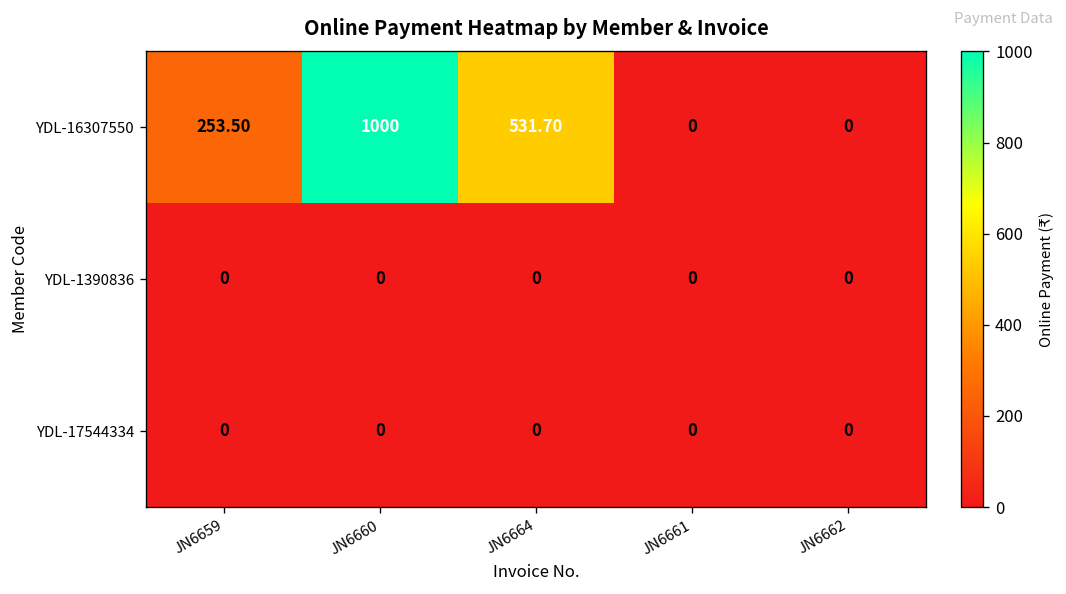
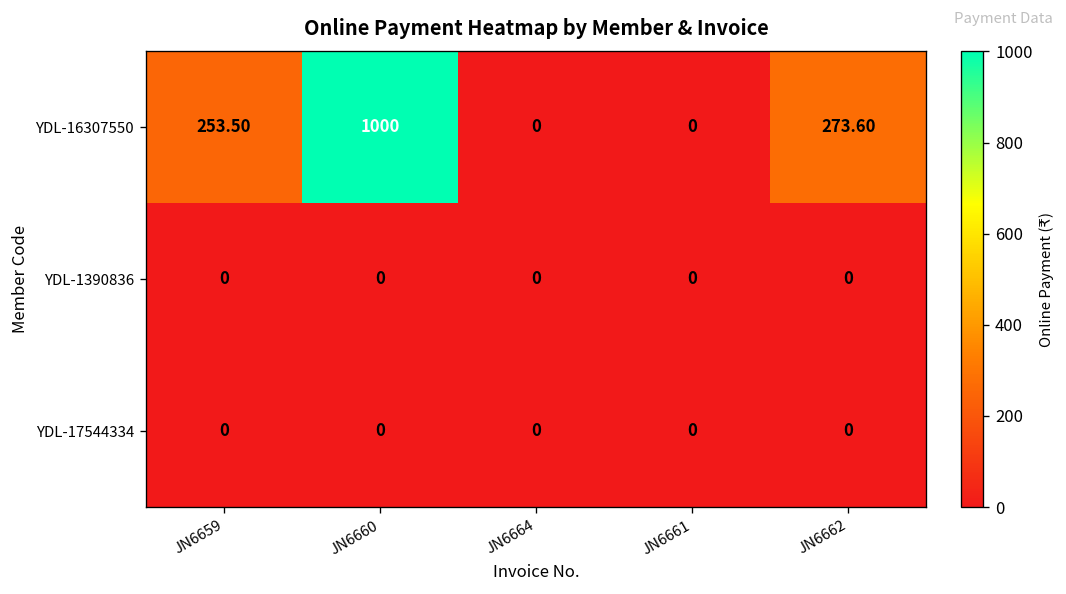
  {
    "YDL-16307550": {
      "JN6659": 253.50,
      "JN6660": 1000,
-     "JN6664": 531.70,
+     "JN6664": 0,
      "JN6661": 0,
-     "JN6662": 0
+     "JN6662": 273.60
    },
    "YDL-1390836": {
      "JN6659": 0,
      "JN6660": 0,
      "JN6664": 0,
      "JN6661": 0,
      "JN6662": 0
    },
    "YDL-17544334": {
      "JN6659": 0,
      "JN6660": 0,
      "JN6664": 0,
      "JN6661": 0,
      "JN6662": 0
    }
  }
